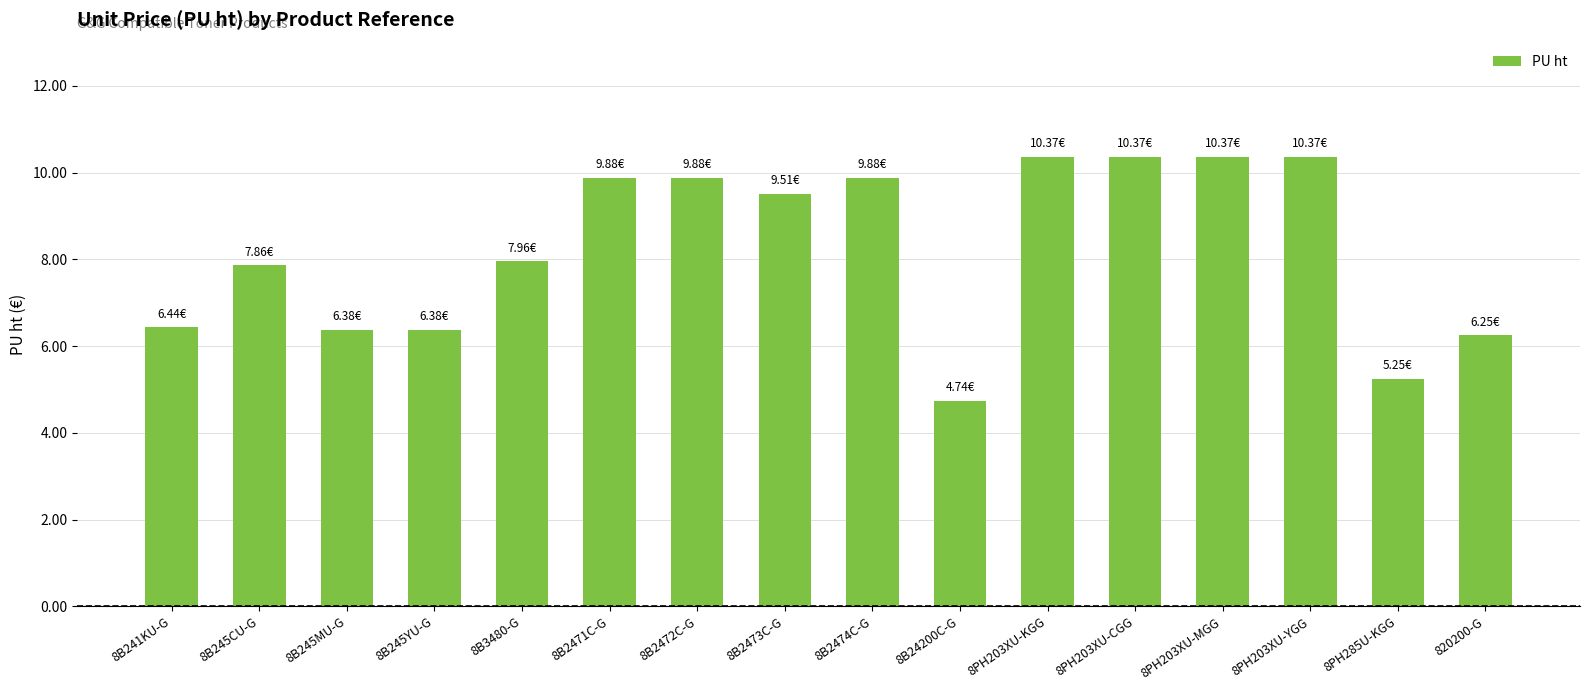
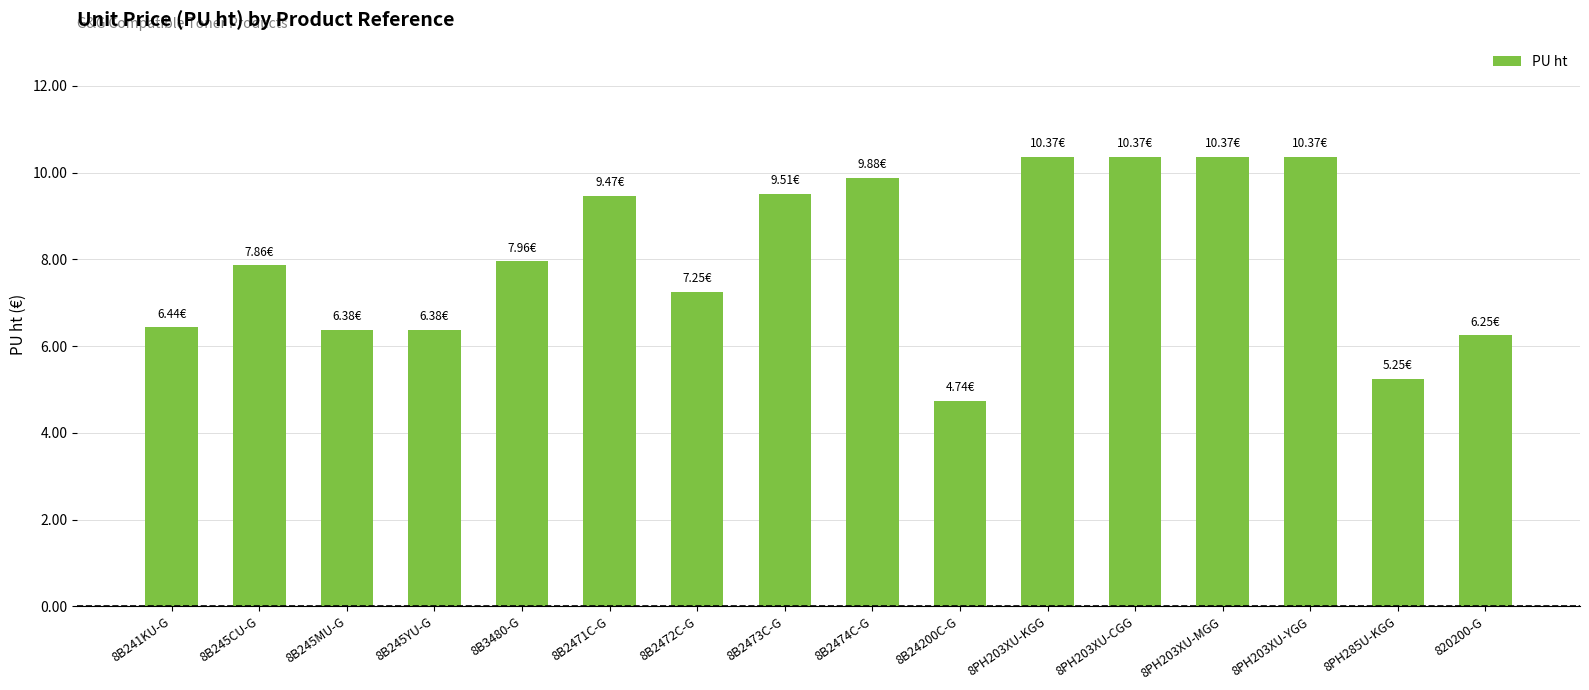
  {
    "8B241KU-G": "6.44€",
    "8B245CU-G": "7.86€",
    "8B245MU-G": "6.38€",
    "8B245YU-G": "6.38€",
    "8B3480-G": "7.96€",
-   "8B2471C-G": "9.88€",
-   "8B2472C-G": "9.88€",
+   "8B2471C-G": "9.47€",
+   "8B2472C-G": "7.25€",
    "8B2473C-G": "9.51€",
    "8B2474C-G": "9.88€",
    "8B24200C-G": "4.74€",
    "8PH203XU-KGG": "10.37€",
    "8PH203XU-CGG": "10.37€",
    "8PH203XU-MGG": "10.37€",
    "8PH203XU-YGG": "10.37€",
    "8PH285U-KGG": "5.25€",
    "820200-G": "6.25€"
  }
